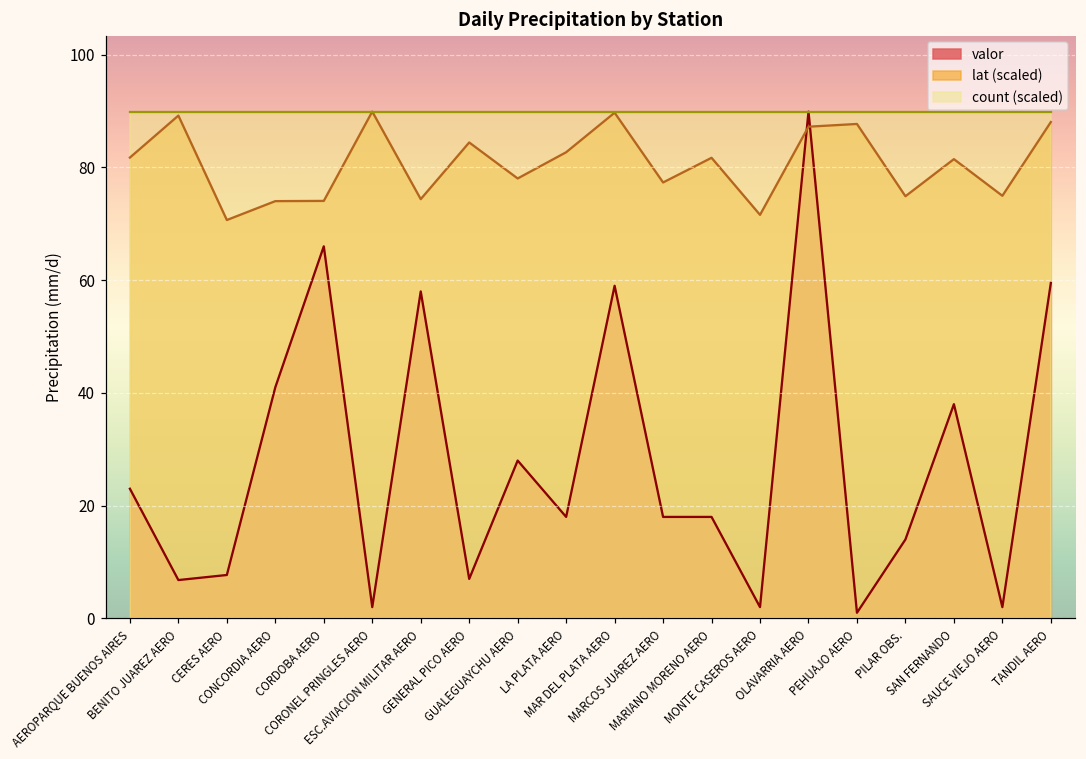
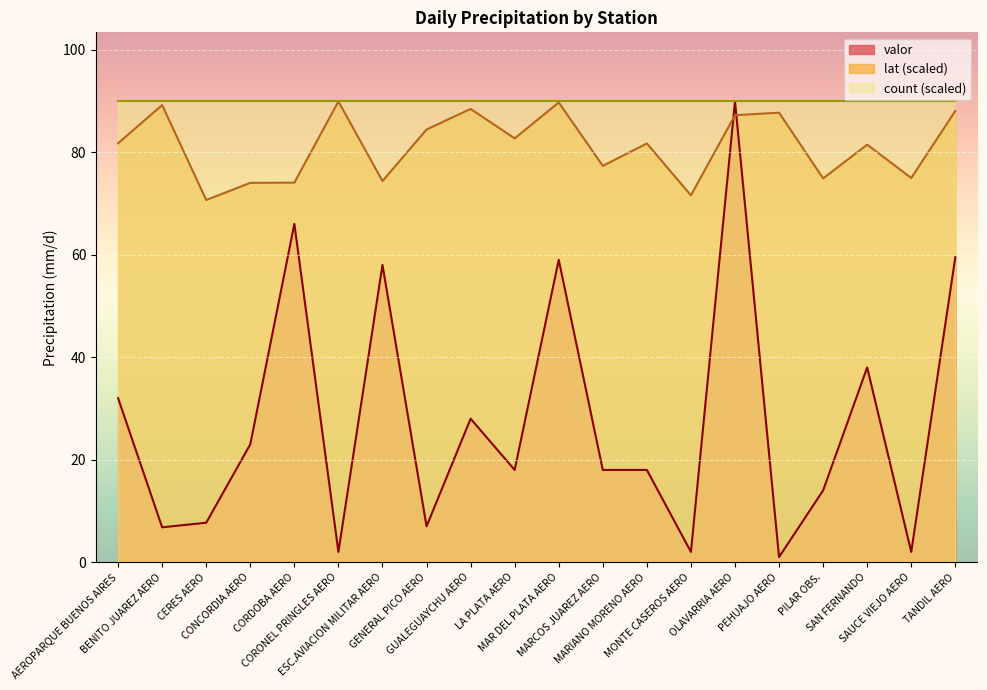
  {
    "valor": {
-     "AEROPARQUE BUENOS AIRES": 23,
+     "AEROPARQUE BUENOS AIRES": 32,
      "BENITO JUAREZ AERO": 7,
      "CERES AERO": 8,
-     "CONCORDIA AERO": 41,
+     "CONCORDIA AERO": 23,
      "CORDOBA AERO": 66,
      "CORONEL PRINGLES AERO": 2,
      "ESC.AVIACION MILITAR AERO": 58,
      "GENERAL PICO AERO": 7,
      "GUALEGUAYCHU AERO": 28,
      "LA PLATA AERO": 18,
      "MAR DEL PLATA AERO": 59,
      "MARCOS JUAREZ AERO": 18,
      "MARIANO MORENO AERO": 18,
      "MONTE CASEROS AERO": 2,
      "PEHUAJO AERO": 1,
      "PILAR OBS.": 14,
      "SAN FERNANDO": 38,
      "SAUCE VIEJO AERO": 2,
      "TANDIL AERO": 60
    },
    "lat (scaled)": {
      "AEROPARQUE BUENOS AIRES": 82,
      "BENITO JUAREZ AERO": 89,
      "CERES AERO": 71,
      "CONCORDIA AERO": 74,
      "CORDOBA AERO": 74,
      "ESC.AVIACION MILITAR AERO": 74,
      "GENERAL PICO AERO": 84,
-     "GUALEGUAYCHU AERO": 78,
+     "GUALEGUAYCHU AERO": 88,
      "LA PLATA AERO": 83,
      "MARCOS JUAREZ AERO": 77,
      "MARIANO MORENO AERO": 82,
      "MONTE CASEROS AERO": 72,
      "OLAVARRIA AERO": 87,
      "PEHUAJO AERO": 88,
      "PILAR OBS.": 75,
      "SAN FERNANDO": 81,
      "SAUCE VIEJO AERO": 75,
      "TANDIL AERO": 88
    },
    "count (scaled)": {
      "AEROPARQUE BUENOS AIRES": 90,
      "BENITO JUAREZ AERO": 90,
      "CERES AERO": 90,
      "CONCORDIA AERO": 90,
      "CORDOBA AERO": 90,
      "ESC.AVIACION MILITAR AERO": 90,
      "GENERAL PICO AERO": 90,
      "GUALEGUAYCHU AERO": 90,
      "LA PLATA AERO": 90,
      "MARCOS JUAREZ AERO": 90,
      "MARIANO MORENO AERO": 90,
      "MONTE CASEROS AERO": 90,
      "PEHUAJO AERO": 90,
      "PILAR OBS.": 90,
      "SAN FERNANDO": 90,
      "SAUCE VIEJO AERO": 90,
      "TANDIL AERO": 90
    }
  }
